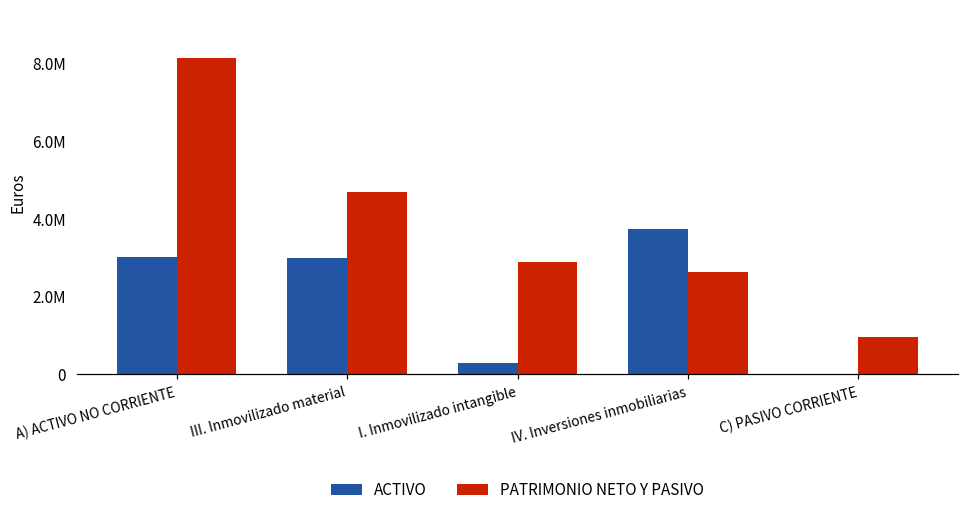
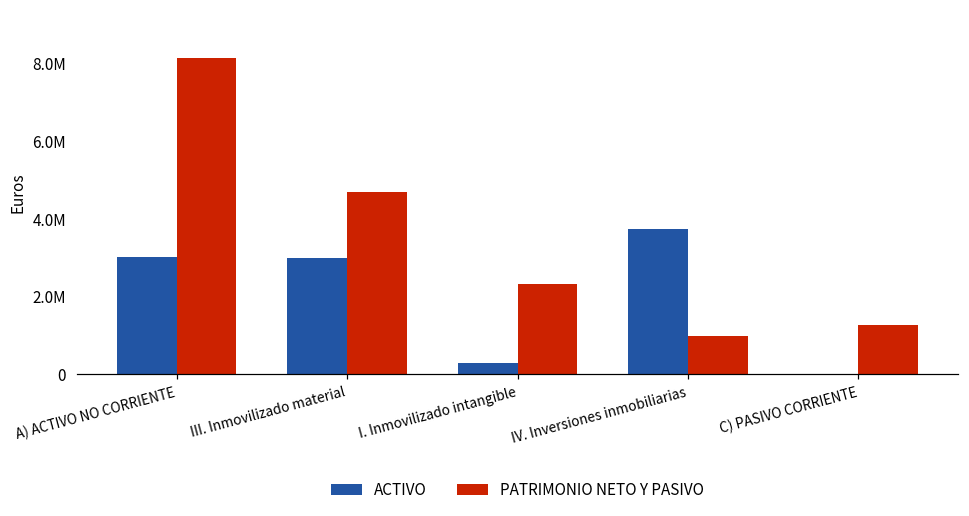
  {
    "ACTIVO": {
      "A) ACTIVO NO CORRIENTE": 3000000,
      "III. Inmovilizado material": 3000000,
      "I. Inmovilizado intangible": 300000,
      "IV. Inversiones inmobiliarias": 3700000,
      "C) PASIVO CORRIENTE": 0
    },
    "PATRIMONIO NETO Y PASIVO": {
      "A) ACTIVO NO CORRIENTE": 8100000,
      "III. Inmovilizado material": 4700000,
-     "I. Inmovilizado intangible": 2900000,
-     "IV. Inversiones inmobiliarias": 2600000,
-     "C) PASIVO CORRIENTE": 1000000
+     "I. Inmovilizado intangible": 2300000,
+     "IV. Inversiones inmobiliarias": 1000000,
+     "C) PASIVO CORRIENTE": 1300000
    }
  }
